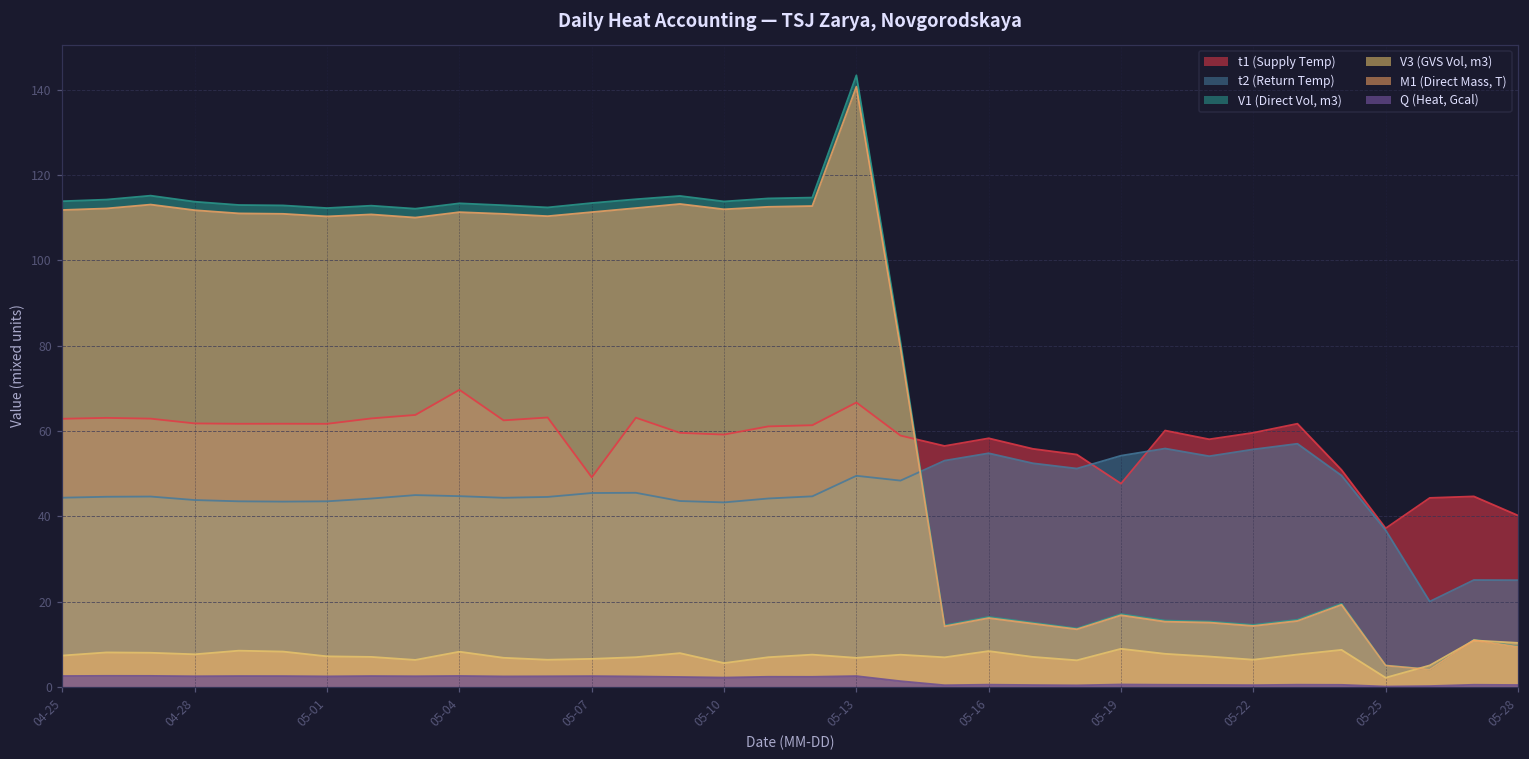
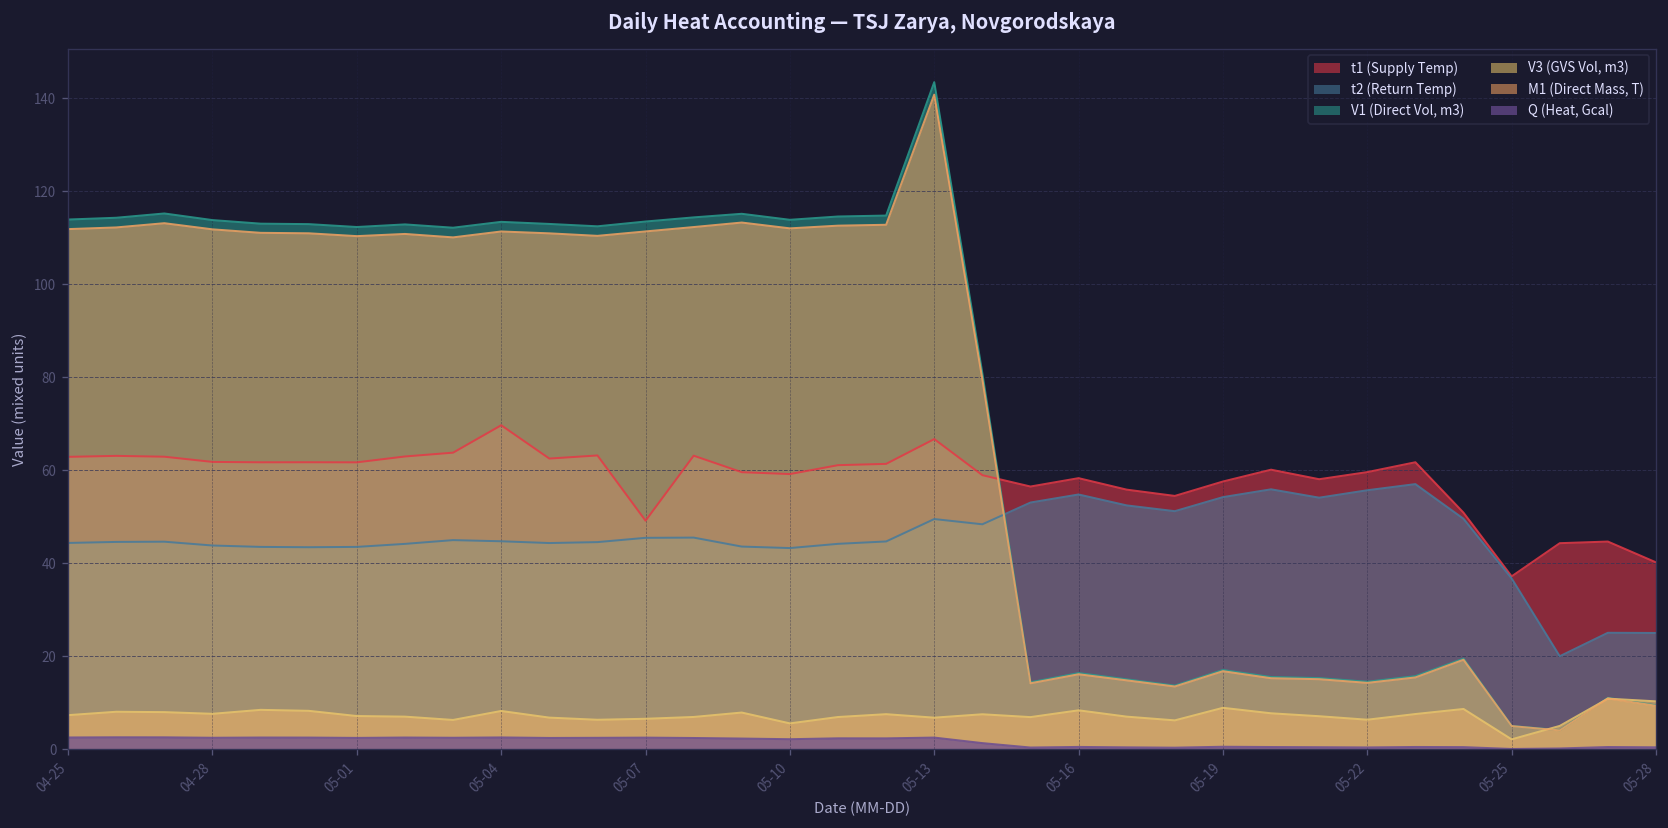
  {
    "t1 (Supply Temp)": {
      "04-25": 63,
      "04-28": 62,
      "05-01": 62,
      "05-04": 70,
      "05-07": 49,
      "05-10": 59,
      "05-13": 67,
      "05-16": 58,
-     "05-19": 48,
+     "05-19": 58,
      "05-22": 60,
      "05-28": 40
    }
  }
